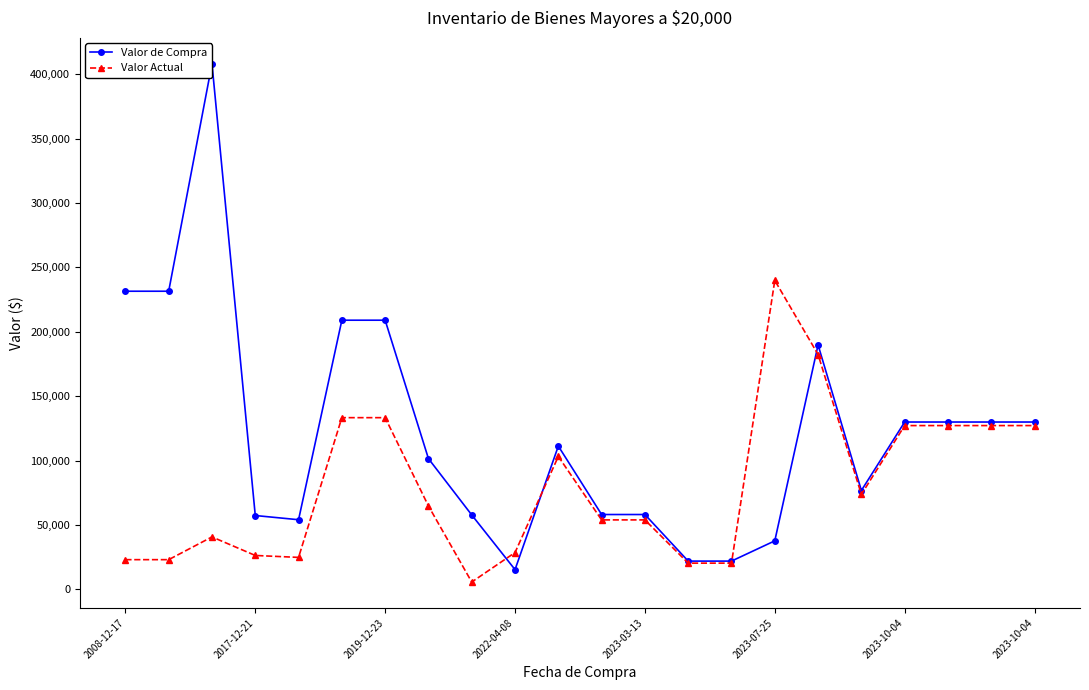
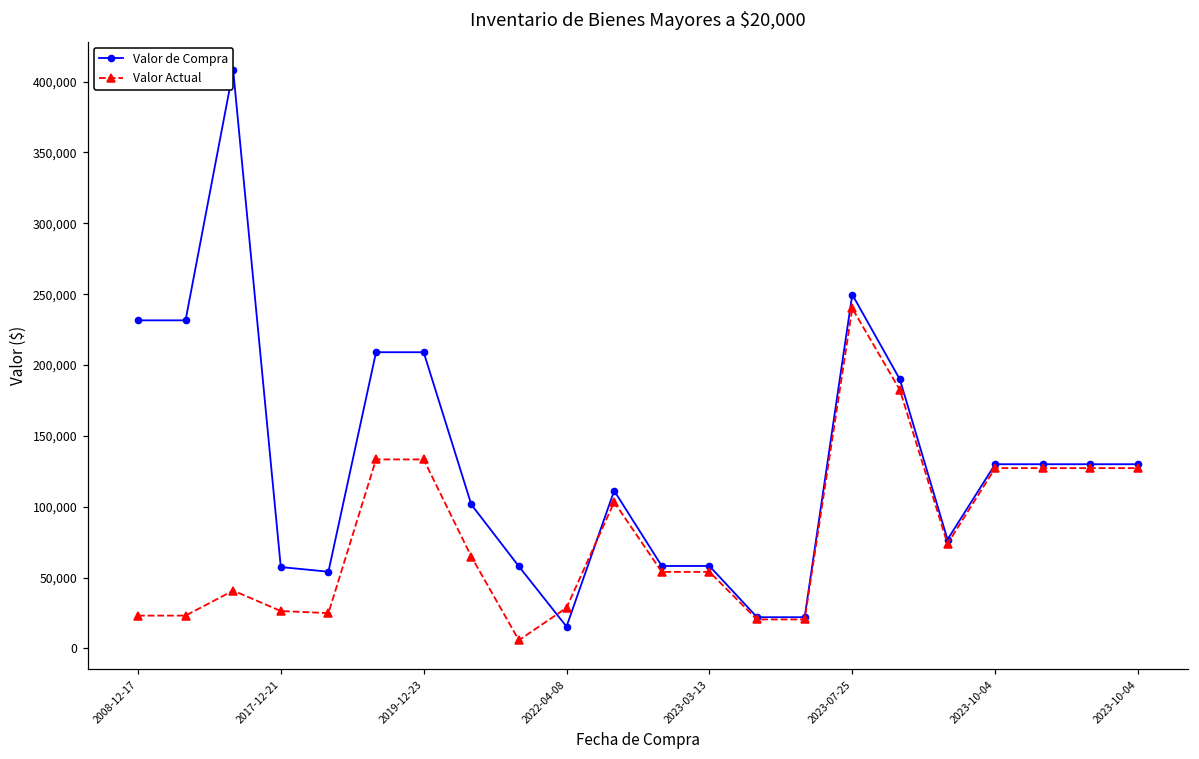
  {
    "Valor de Compra": {
      "2022-04-08": "15,000",
-     "2023-07-25": "38,000"
+     "2023-07-25": "250,000"
    },
    "Valor Actual": {
      "2022-04-08": "29,000",
      "2023-07-25": "240,000"
    }
  }
